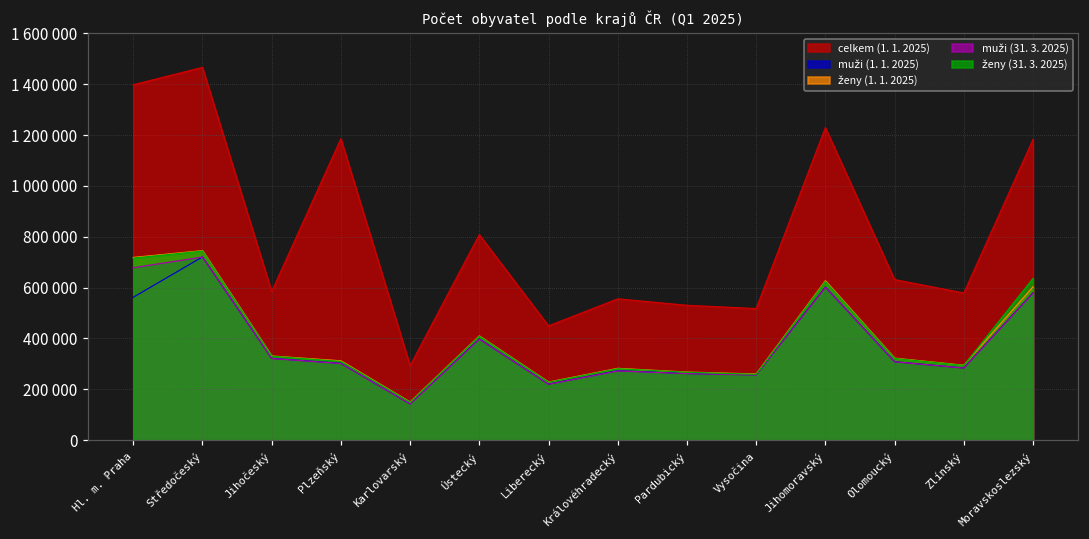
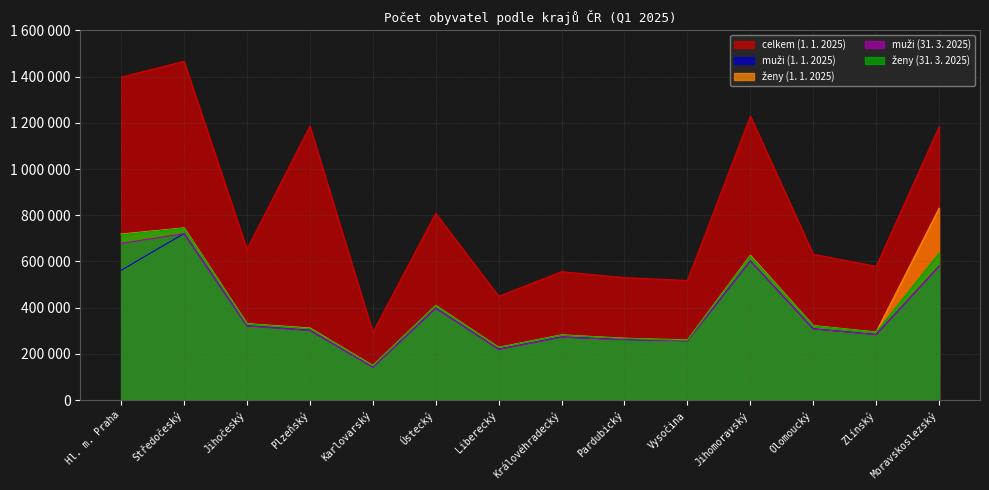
  {
    "celkem (1. 1. 2025)": {
      "Hl. m. Praha": 1400000,
      "Středočeský": 1470000,
-     "Jihočeský": 580000,
+     "Jihočeský": 650000,
      "Plzeňský": 1190000,
      "Karlovarský": 290000,
      "Ústecký": 810000,
      "Liberecký": 450000,
      "Královéhradecký": 560000,
      "Pardubický": 530000,
      "Vysočina": 520000,
      "Jihomoravský": 1230000,
      "Olomoucký": 630000,
      "Zlínský": 580000,
      "Moravskoslezský": 1180000
    },
    "muži (1. 1. 2025)": {
      "Hl. m. Praha": 560000
    },
    "ženy (1. 1. 2025)": {
-     "Moravskoslezský": 600000
+     "Moravskoslezský": 830000
    },
    "muži (31. 3. 2025)": {
      "Hl. m. Praha": 680000
    },
    "ženy (31. 3. 2025)": {
      "Moravskoslezský": 640000
    }
  }
